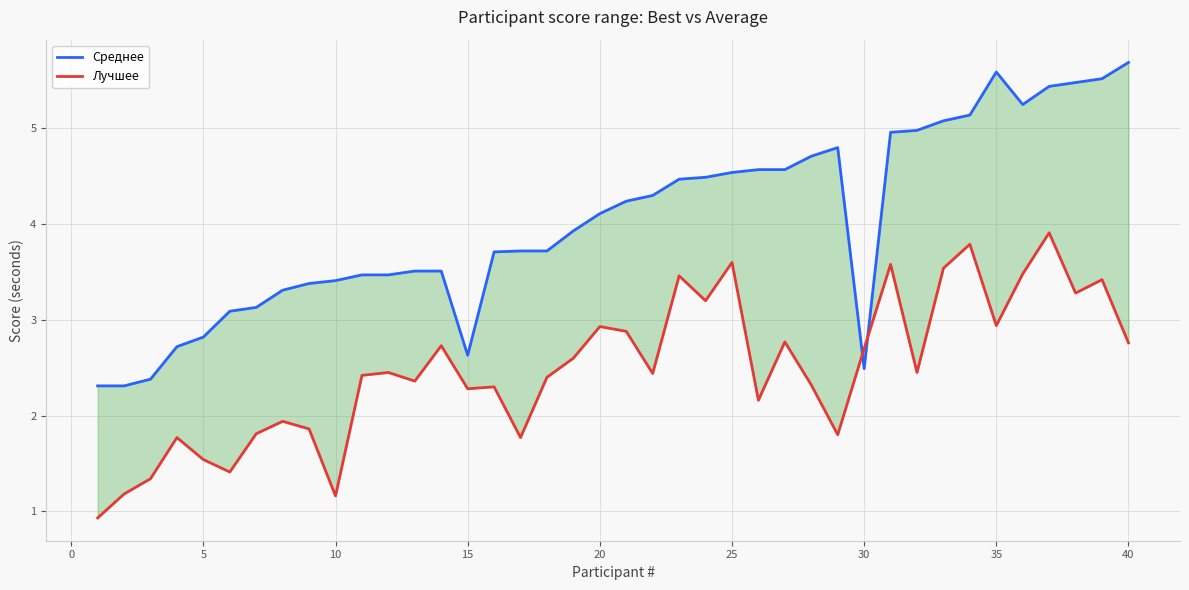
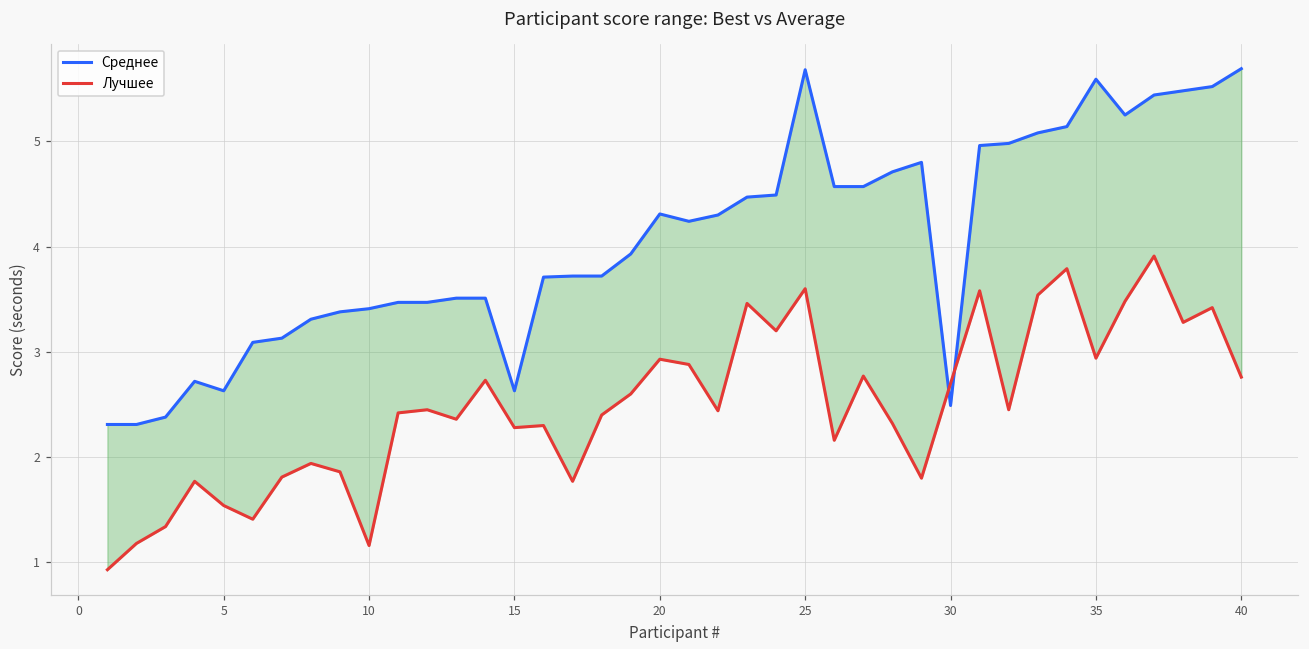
  {
    "Среднее": {
-     "5": 2.8,
-     "20": 4.1,
-     "25": 4.5,
+     "5": 2.6,
+     "20": 4.3,
+     "25": 5.7,
      "30": 2.5
    },
    "Лучшее": {
      "5": 1.5,
      "10": 1.2,
      "15": 2.3,
      "20": 2.9,
      "25": 3.6,
      "35": 2.9,
      "40": 2.8
    }
  }
